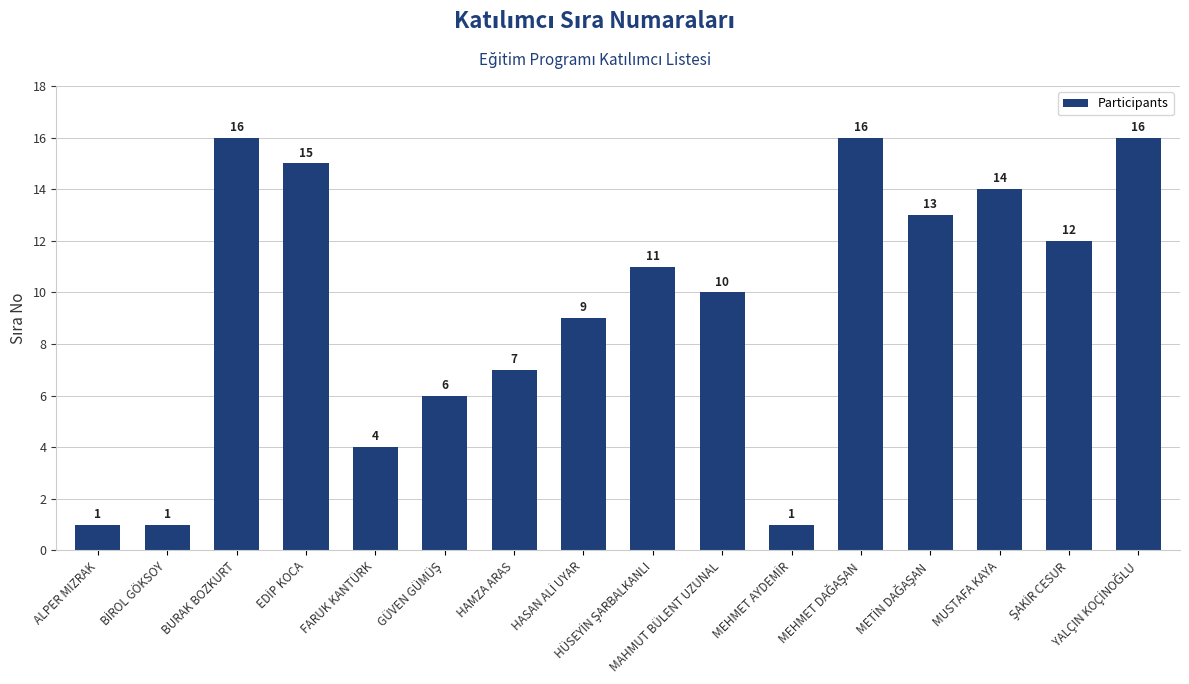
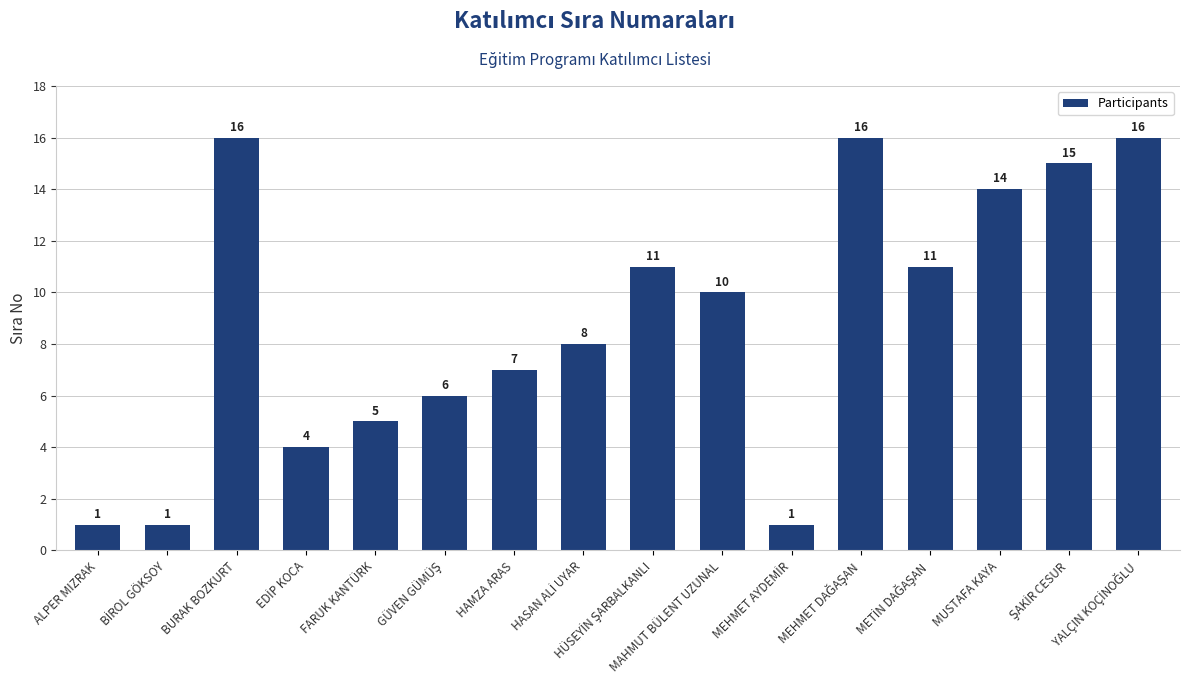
  {
    "ALPER MIZRAK": 1,
    "BİROL GÖKSOY": 1,
    "BURAK BOZKURT": 16,
-   "EDİP KOCA": 15,
-   "FARUK KANTÜRK": 4,
+   "EDİP KOCA": 4,
+   "FARUK KANTÜRK": 5,
    "GÜVEN GÜMÜŞ": 6,
    "HAMZA ARAS": 7,
-   "HASAN ALİ UYAR": 9,
+   "HASAN ALİ UYAR": 8,
    "HÜSEYİN ŞARBALKANLI": 11,
    "MAHMUT BÜLENT UZUNAL": 10,
    "MEHMET AYDEMİR": 1,
    "MEHMET DAĞAŞAN": 16,
-   "METİN DAĞAŞAN": 13,
+   "METİN DAĞAŞAN": 11,
    "MUSTAFA KAYA": 14,
-   "ŞAKİR CESUR": 12,
+   "ŞAKİR CESUR": 15,
    "YALÇIN KOÇİNOĞLU": 16
  }
